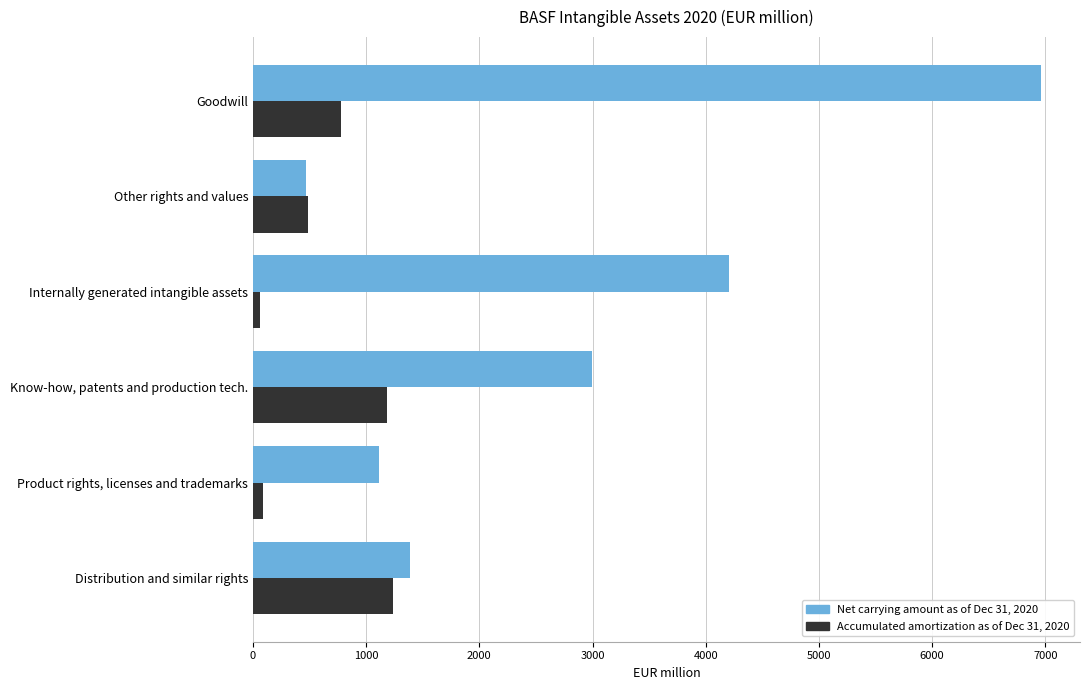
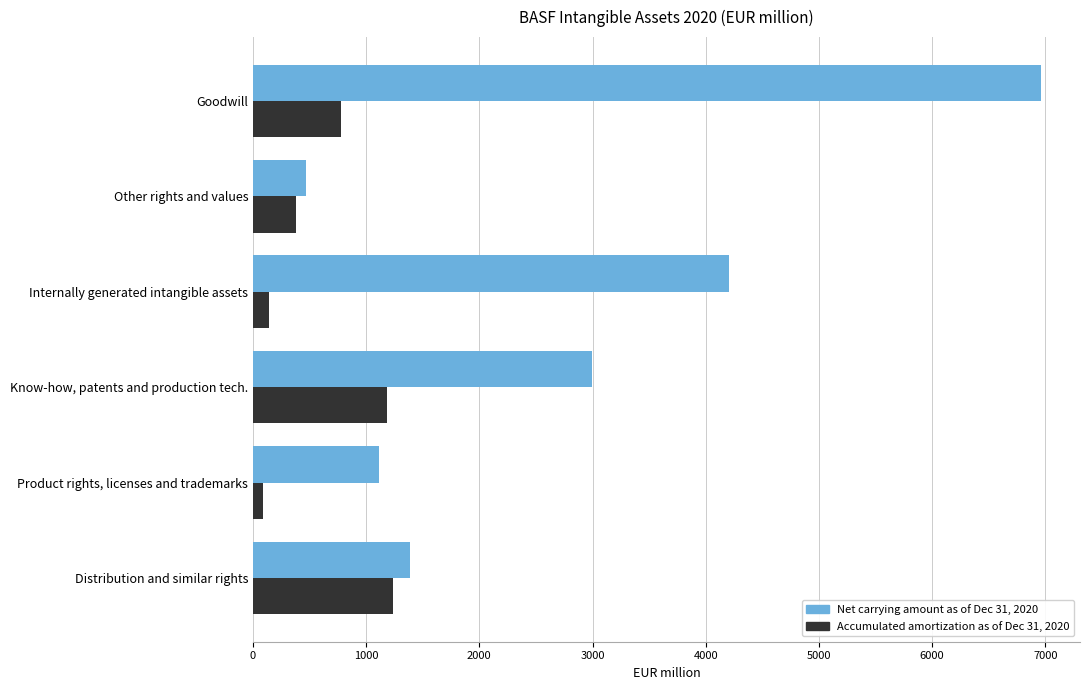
  {
    "Net carrying amount as of Dec 31, 2020": {
      "Goodwill": 6960,
      "Other rights and values": 470,
      "Internally generated intangible assets": 4210,
      "Know-how, patents and production tech.": 3000,
      "Product rights, licenses and trademarks": 1110,
      "Distribution and similar rights": 1390
    },
    "Accumulated amortization as of Dec 31, 2020": {
      "Goodwill": 780,
-     "Other rights and values": 490,
-     "Internally generated intangible assets": 60,
+     "Other rights and values": 380,
+     "Internally generated intangible assets": 140,
      "Know-how, patents and production tech.": 1190,
      "Product rights, licenses and trademarks": 90,
      "Distribution and similar rights": 1240
    }
  }
